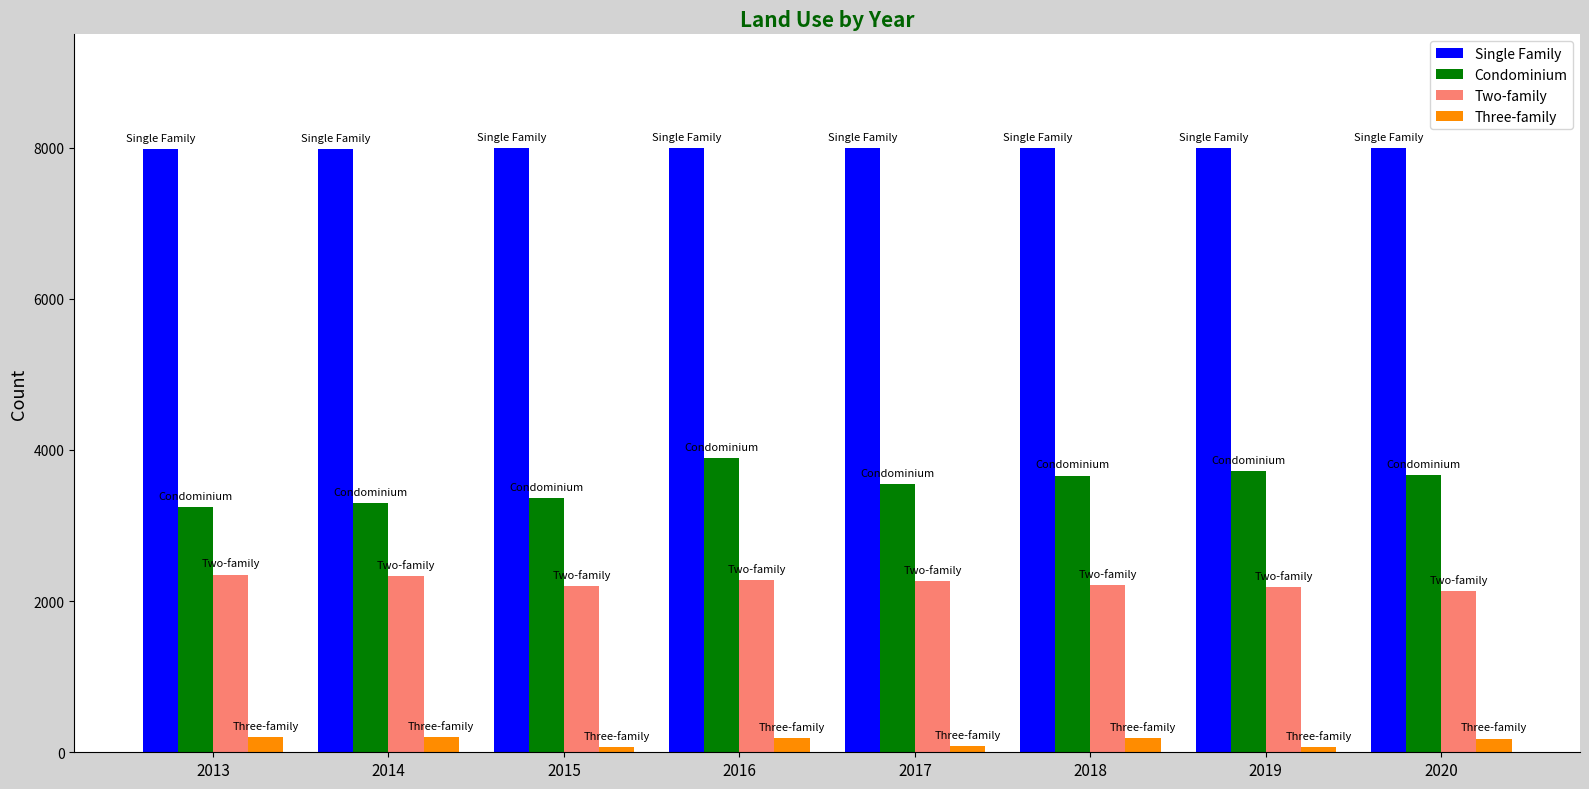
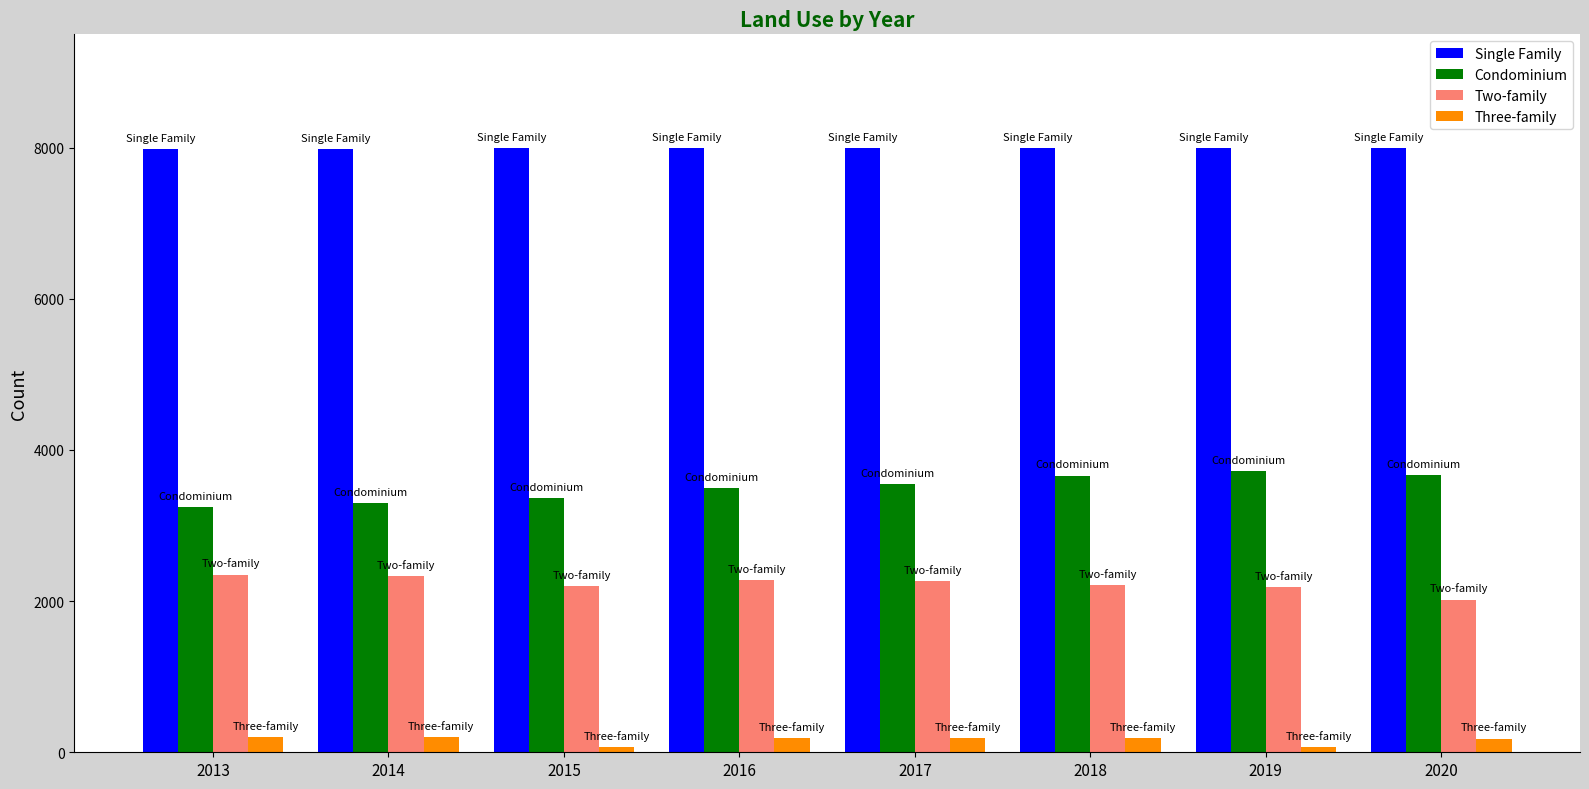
  {
    "Single Family": {
      "2013": 8000,
      "2014": 8000,
      "2015": 8000,
      "2016": 8000,
      "2017": 8000,
      "2018": 8000,
      "2019": 8000,
      "2020": 8000
    },
    "Condominium": {
      "2013": 3200,
      "2014": 3300,
      "2015": 3400,
-     "2016": 3900,
+     "2016": 3500,
      "2017": 3600,
      "2018": 3700,
      "2019": 3700,
      "2020": 3700
    },
    "Two-family": {
      "2013": 2400,
      "2014": 2300,
      "2015": 2200,
      "2016": 2300,
      "2017": 2300,
      "2018": 2200,
      "2019": 2200,
-     "2020": 2100
+     "2020": 2000
    },
    "Three-family": {
      "2013": 200,
      "2014": 200,
      "2015": 100,
      "2016": 200,
-     "2017": 100,
+     "2017": 200,
      "2018": 200,
      "2019": 100,
      "2020": 200
    }
  }
